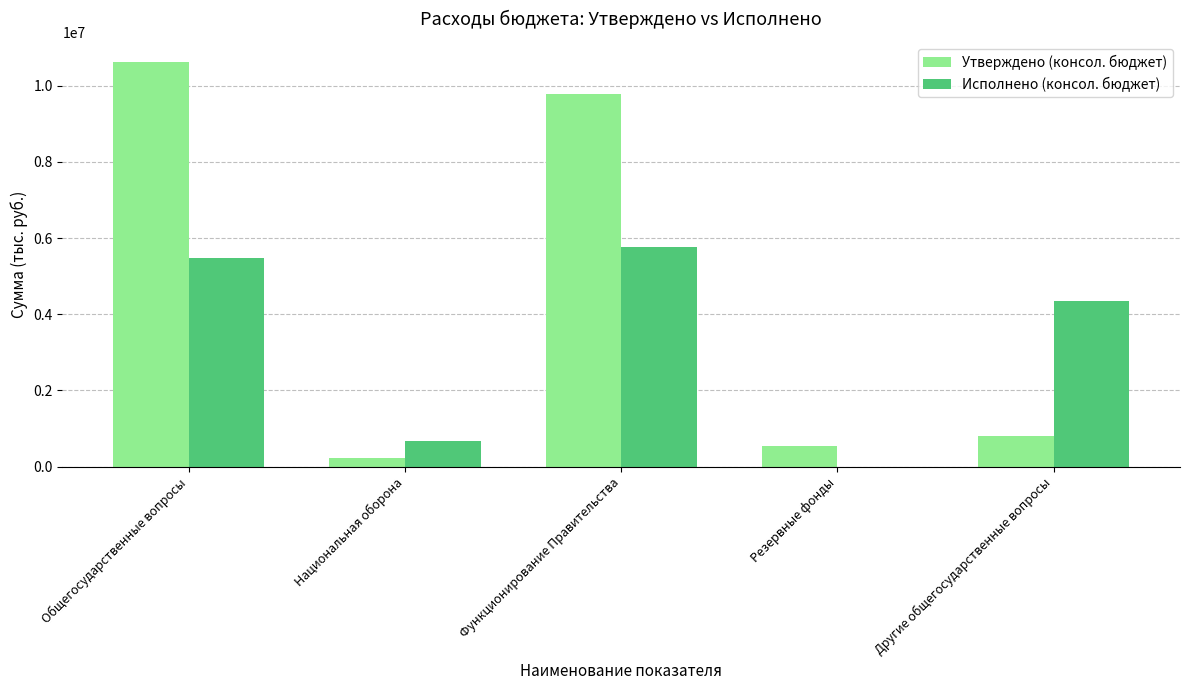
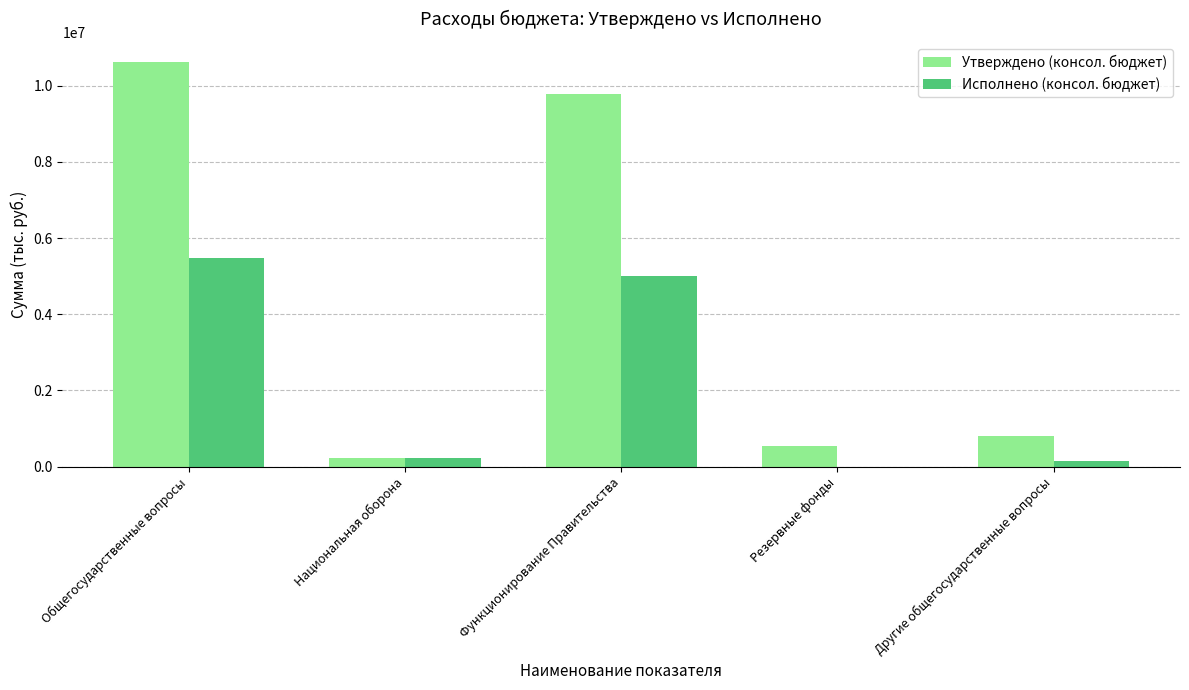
  {
    "Утверждено (консол. бюджет)": {
      "Общегосударственные вопросы": 10600000,
      "Национальная оборона": 200000,
      "Функционирование Правительства": 9800000,
      "Резервные фонды": 600000,
      "Другие общегосударственные вопросы": 800000
    },
    "Исполнено (консол. бюджет)": {
      "Общегосударственные вопросы": 5500000,
-     "Национальная оборона": 700000,
-     "Функционирование Правительства": 5800000,
+     "Национальная оборона": 200000,
+     "Функционирование Правительства": 5000000,
      "Резервные фонды": 0,
-     "Другие общегосударственные вопросы": 4300000
+     "Другие общегосударственные вопросы": 200000
    }
  }
